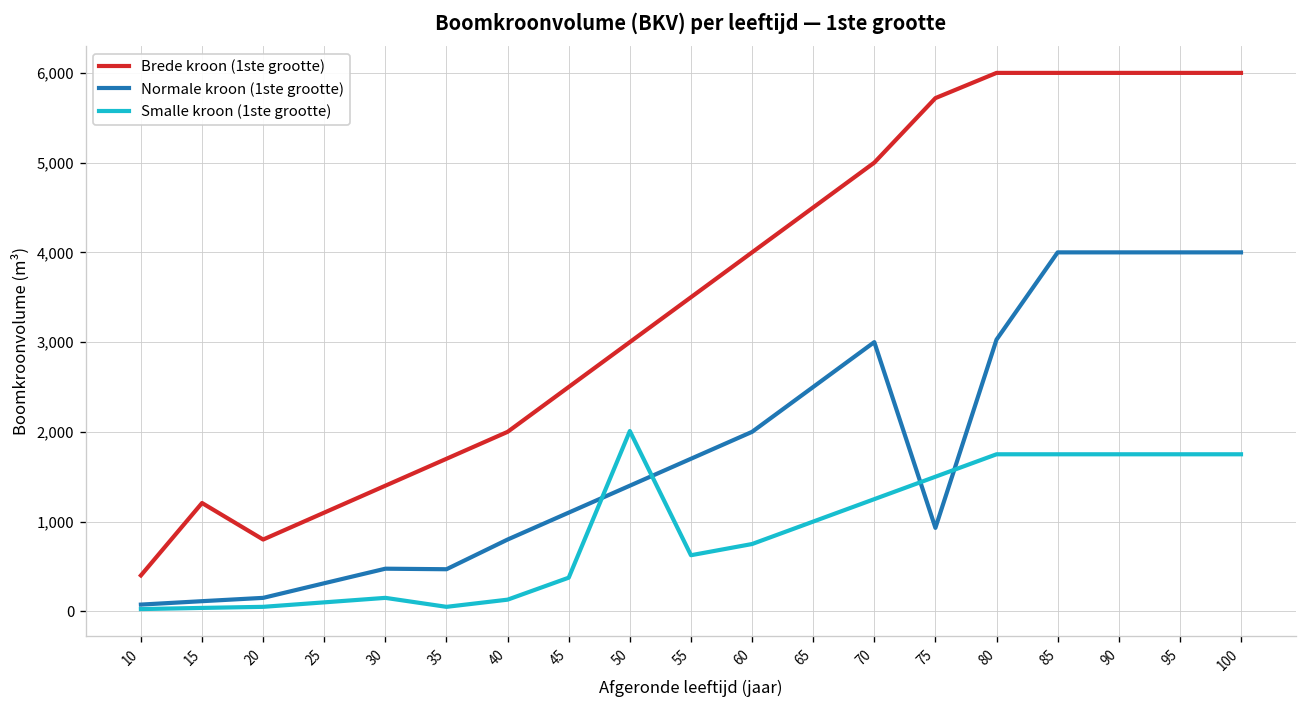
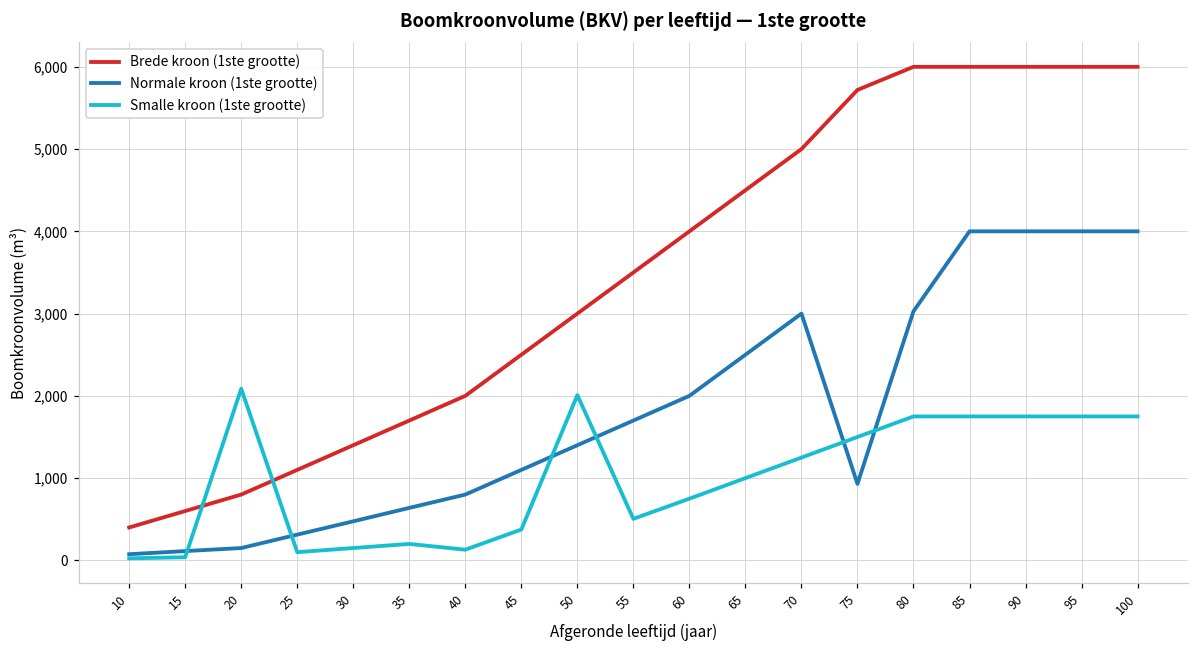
  {
    "Brede kroon (1ste grootte)": {
      "10": "400",
-     "15": "1,200",
+     "15": "600",
      "20": "800",
      "25": "1,100",
      "30": "1,400",
      "35": "1,700",
      "40": "2,000",
      "45": "2,500",
      "50": "3,000",
      "55": "3,500",
      "60": "4,000",
      "65": "4,500",
      "70": "5,000",
      "75": "5,700",
      "80": "6,000",
      "85": "6,000",
      "90": "6,000",
      "95": "6,000",
      "100": "6,000"
    },
    "Normale kroon (1ste grootte)": {
      "10": "100",
      "15": "100",
      "20": "200",
      "25": "300",
      "30": "500",
-     "35": "500",
+     "35": "600",
      "40": "800",
      "45": "1,100",
      "50": "1,400",
      "55": "1,700",
      "60": "2,000",
      "65": "2,500",
      "70": "3,000",
      "75": "900",
      "80": "3,000",
      "85": "4,000",
      "90": "4,000",
      "95": "4,000",
      "100": "4,000"
    },
    "Smalle kroon (1ste grootte)": {
      "10": "0",
      "15": "0",
-     "20": "100",
+     "20": "2,100",
      "25": "100",
      "30": "200",
-     "35": "100",
+     "35": "200",
      "40": "100",
      "45": "400",
      "50": "2,000",
-     "55": "600",
+     "55": "500",
      "60": "800",
      "65": "1,000",
      "70": "1,300",
      "75": "1,500",
      "80": "1,800",
      "85": "1,800",
      "90": "1,800",
      "95": "1,800",
      "100": "1,800"
    }
  }
